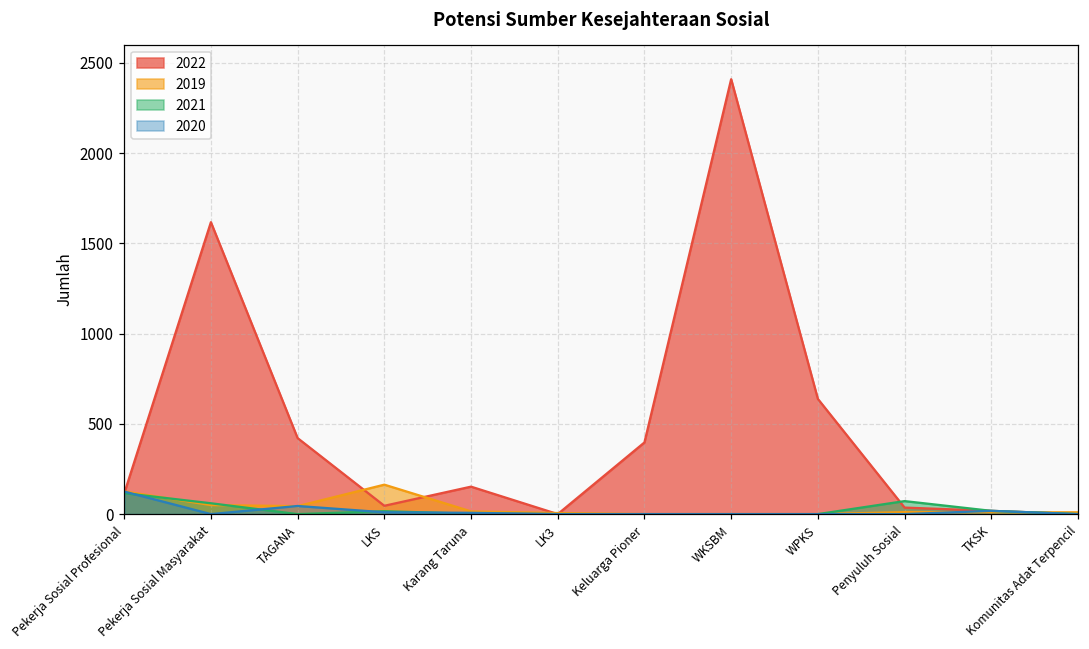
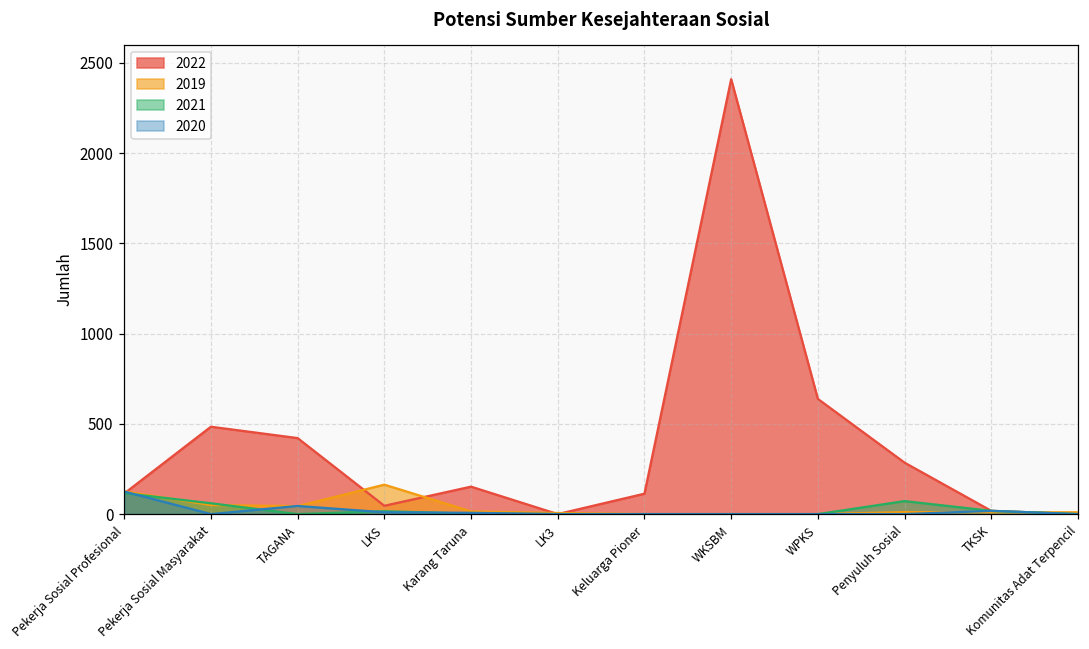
  {
    "2022": {
-     "Pekerja Sosial Masyarakat": 1620,
+     "Pekerja Sosial Masyarakat": 480,
      "TAGANA": 420,
      "LKS": 50,
      "Karang Taruna": 150,
-     "Keluarga Pioner": 400,
+     "Keluarga Pioner": 110,
      "WKSBM": 2410,
      "WPKS": 640,
-     "Penyuluh Sosial": 40
+     "Penyuluh Sosial": 290
    },
    "2019": {
      "LKS": 160
    },
    "2021": {
      "TAGANA": 0,
      "Penyuluh Sosial": 70
    },
    "2020": {
      "Pekerja Sosial Masyarakat": 0
    }
  }
